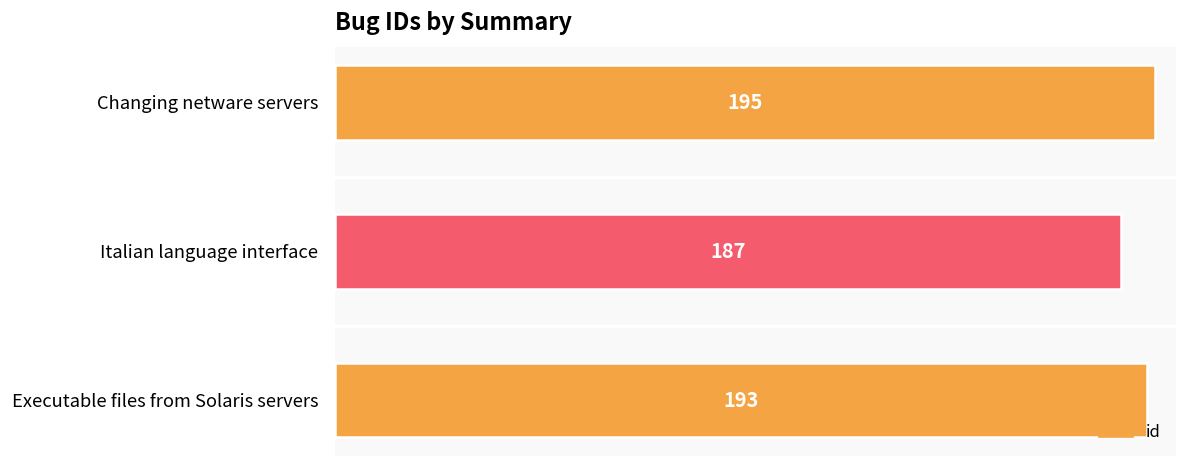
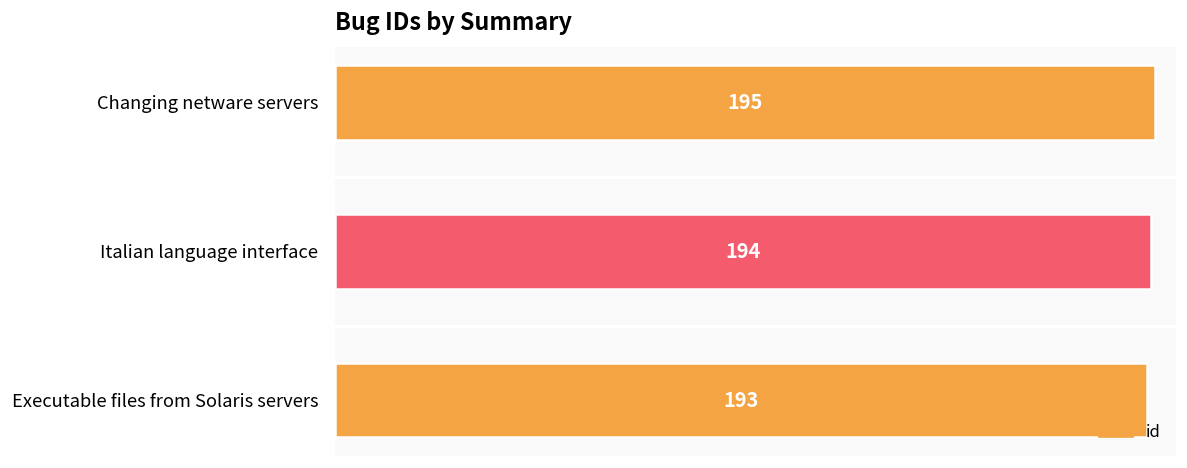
  {
    "Changing netware servers": 195,
-   "Italian language interface": 187,
+   "Italian language interface": 194,
    "Executable files from Solaris servers": 193
  }
